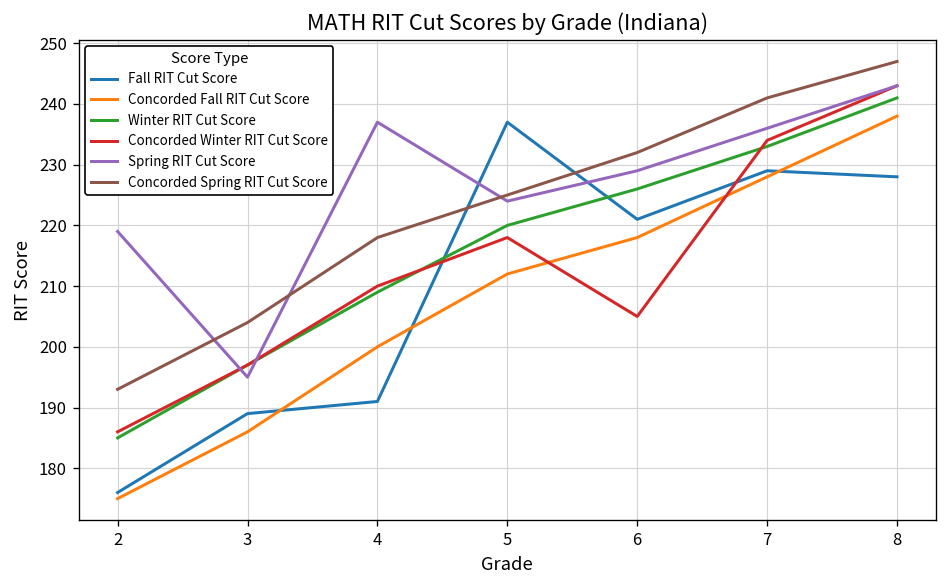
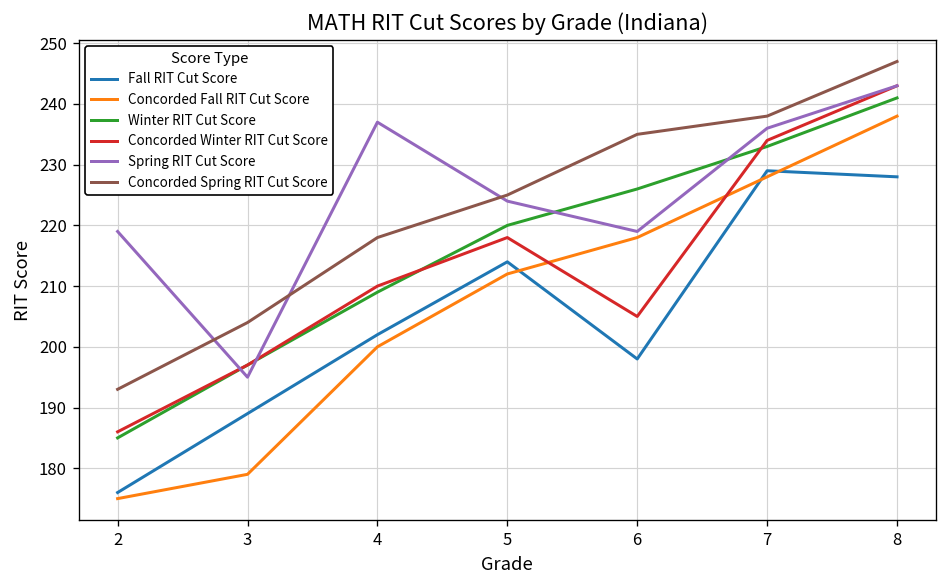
  {
    "Fall RIT Cut Score": {
      "2": 176,
      "3": 189,
-     "4": 191,
-     "5": 237,
-     "6": 221,
+     "4": 202,
+     "5": 214,
+     "6": 198,
      "7": 229,
      "8": 228
    },
    "Concorded Fall RIT Cut Score": {
      "2": 175,
-     "3": 186,
+     "3": 179,
      "4": 200,
      "5": 212,
      "6": 218,
      "7": 228,
      "8": 238
    },
    "Winter RIT Cut Score": {
      "2": 185,
      "4": 209,
      "5": 220,
      "6": 226,
      "7": 233,
      "8": 241
    },
    "Concorded Winter RIT Cut Score": {
      "2": 186,
      "4": 210,
      "5": 218,
      "6": 205,
      "7": 234
    },
    "Spring RIT Cut Score": {
      "2": 219,
      "3": 195,
      "4": 237,
      "5": 224,
-     "6": 229,
+     "6": 219,
      "7": 236
    },
    "Concorded Spring RIT Cut Score": {
      "2": 193,
      "3": 204,
      "4": 218,
      "5": 225,
-     "6": 232,
-     "7": 241,
+     "6": 235,
+     "7": 238,
      "8": 247
    }
  }
